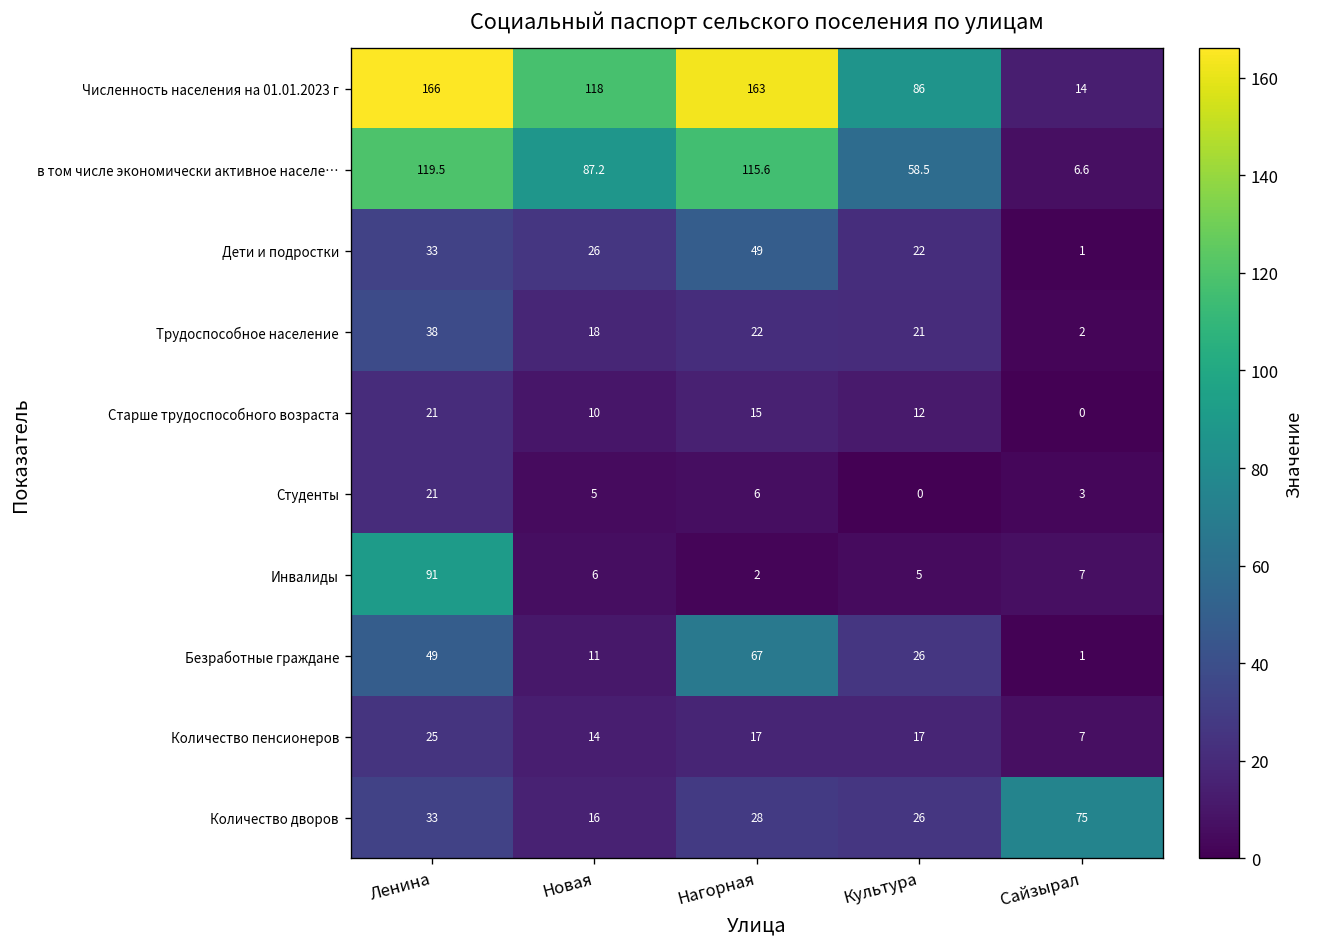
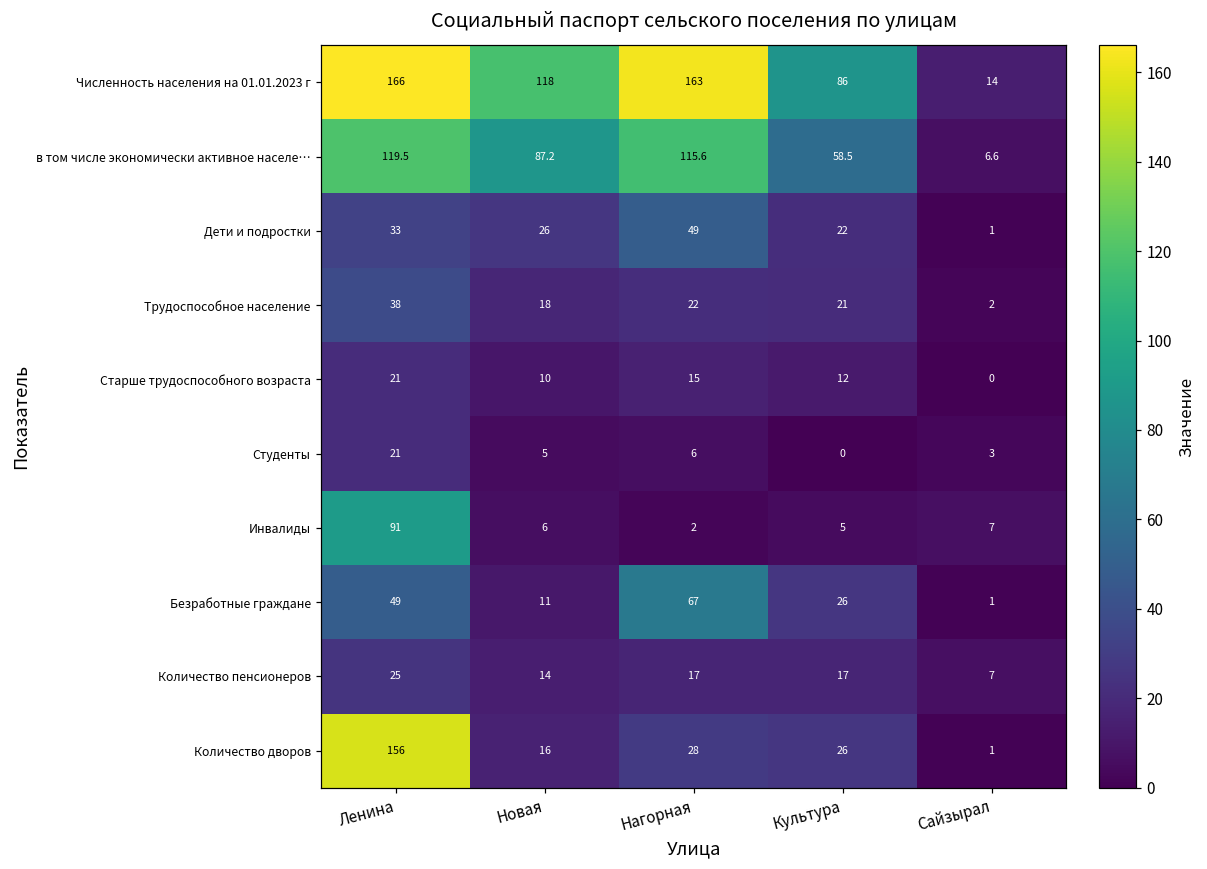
  {
    "Численность населения на 01.01.2023 г": {
      "Ленина": 166,
      "Новая": 118,
      "Нагорная": 163,
      "Культура": 86,
      "Сайзырал": 14
    },
    "в том числе экономически активное населе…": {
      "Ленина": 119.5,
      "Новая": 87.2,
      "Нагорная": 115.6,
      "Культура": 58.5,
      "Сайзырал": 6.6
    },
    "Дети и подростки": {
      "Ленина": 33,
      "Новая": 26,
      "Нагорная": 49,
      "Культура": 22,
      "Сайзырал": 1
    },
    "Трудоспособное население": {
      "Ленина": 38,
      "Новая": 18,
      "Нагорная": 22,
      "Культура": 21,
      "Сайзырал": 2
    },
    "Старше трудоспособного возраста": {
      "Ленина": 21,
      "Новая": 10,
      "Нагорная": 15,
      "Культура": 12,
      "Сайзырал": 0
    },
    "Студенты": {
      "Ленина": 21,
      "Новая": 5,
      "Нагорная": 6,
      "Культура": 0,
      "Сайзырал": 3
    },
    "Инвалиды": {
      "Ленина": 91,
      "Новая": 6,
      "Нагорная": 2,
      "Культура": 5,
      "Сайзырал": 7
    },
    "Безработные граждане": {
      "Ленина": 49,
      "Новая": 11,
      "Нагорная": 67,
      "Культура": 26,
      "Сайзырал": 1
    },
    "Количество пенсионеров": {
      "Ленина": 25,
      "Новая": 14,
      "Нагорная": 17,
      "Культура": 17,
      "Сайзырал": 7
    },
    "Количество дворов": {
-     "Ленина": 33,
+     "Ленина": 156,
      "Новая": 16,
      "Нагорная": 28,
      "Культура": 26,
-     "Сайзырал": 75
+     "Сайзырал": 1
    }
  }
